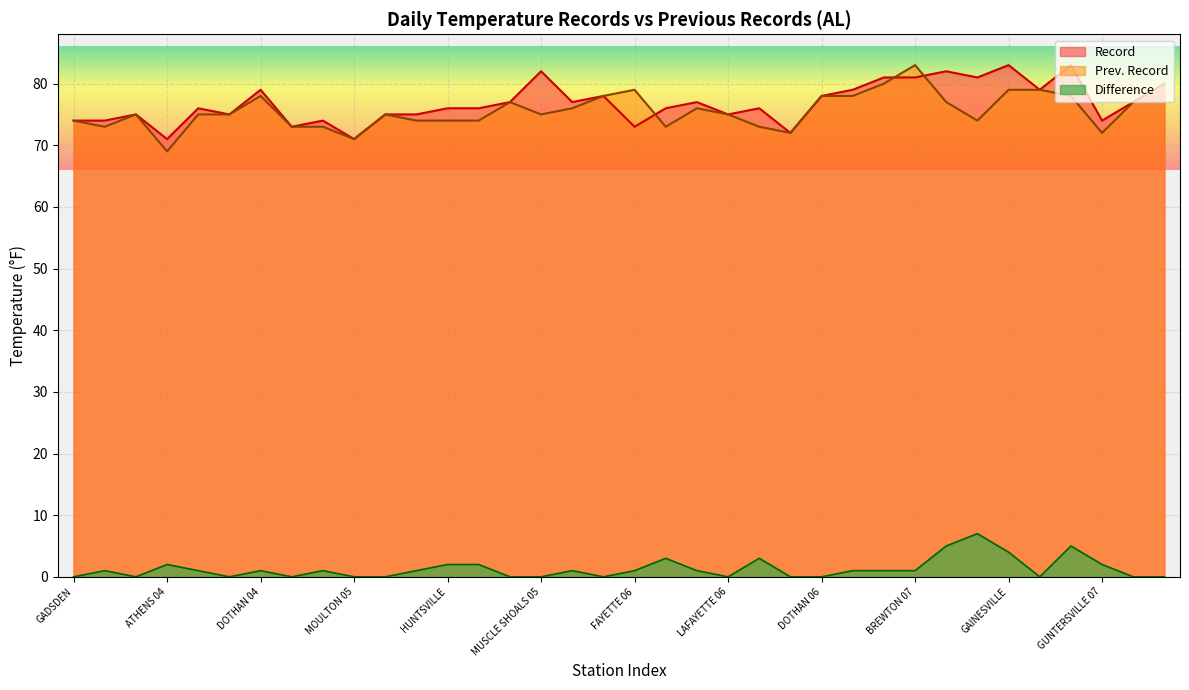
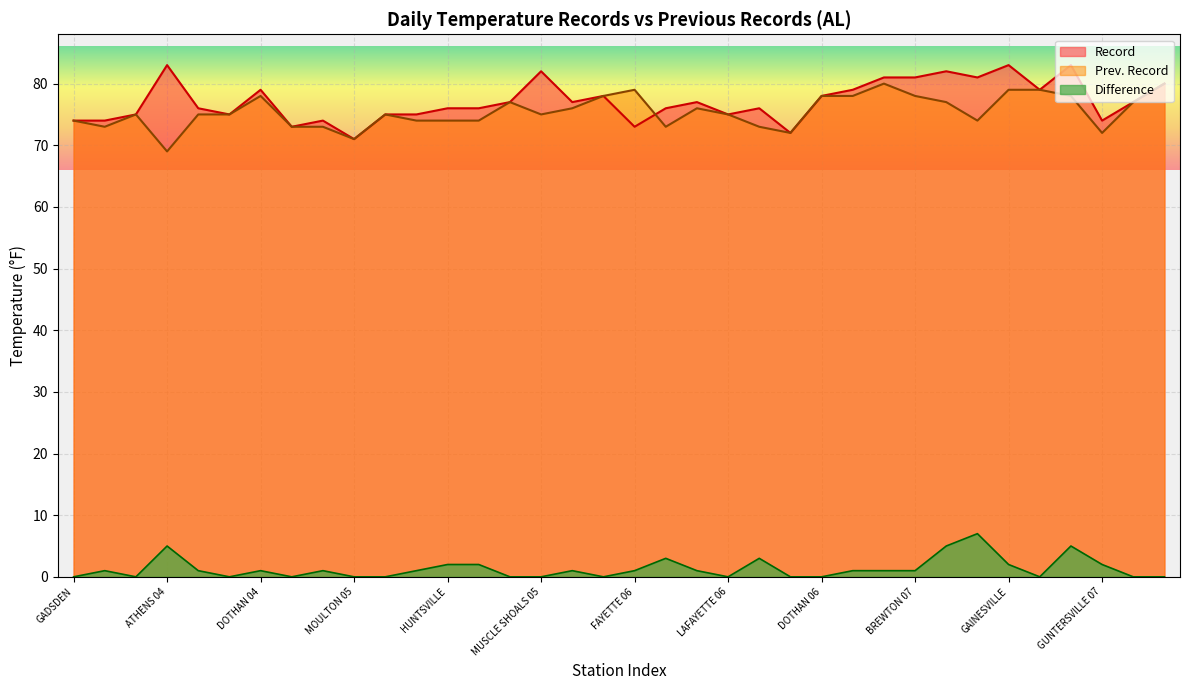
  {
    "Record": {
-     "ATHENS 04": 71,
+     "ATHENS 04": 83,
      "DOTHAN 04": 79,
      "HUNTSVILLE": 76,
      "MUSCLE SHOALS 05": 82,
      "FAYETTE 06": 73,
      "BREWTON 07": 81,
      "GAINESVILLE": 83,
      "GUNTERSVILLE 07": 74
    },
    "Prev. Record": {
      "ATHENS 04": 69,
      "DOTHAN 04": 78,
      "HUNTSVILLE": 74,
      "MUSCLE SHOALS 05": 75,
      "FAYETTE 06": 79,
-     "BREWTON 07": 83,
+     "BREWTON 07": 78,
      "GAINESVILLE": 79,
      "GUNTERSVILLE 07": 72
    },
    "Difference": {
      "GADSDEN": 0,
-     "ATHENS 04": 2,
+     "ATHENS 04": 5,
      "DOTHAN 04": 1,
      "MOULTON 05": 0,
      "HUNTSVILLE": 2,
      "MUSCLE SHOALS 05": 0,
      "FAYETTE 06": 1,
      "LAFAYETTE 06": 0,
      "DOTHAN 06": 0,
      "BREWTON 07": 1,
-     "GAINESVILLE": 4,
+     "GAINESVILLE": 2,
      "GUNTERSVILLE 07": 2
    }
  }
